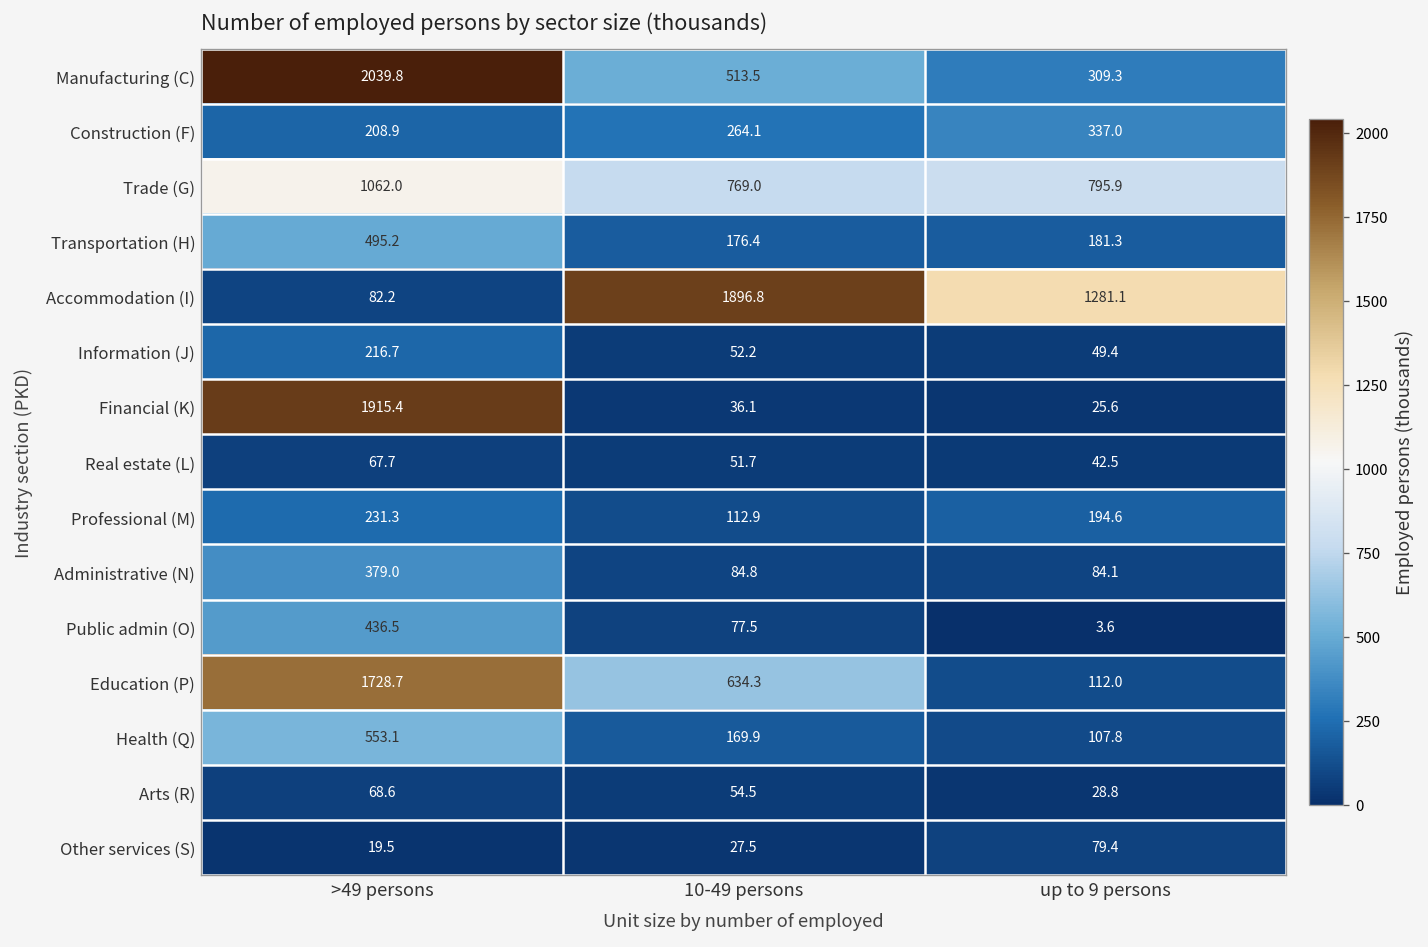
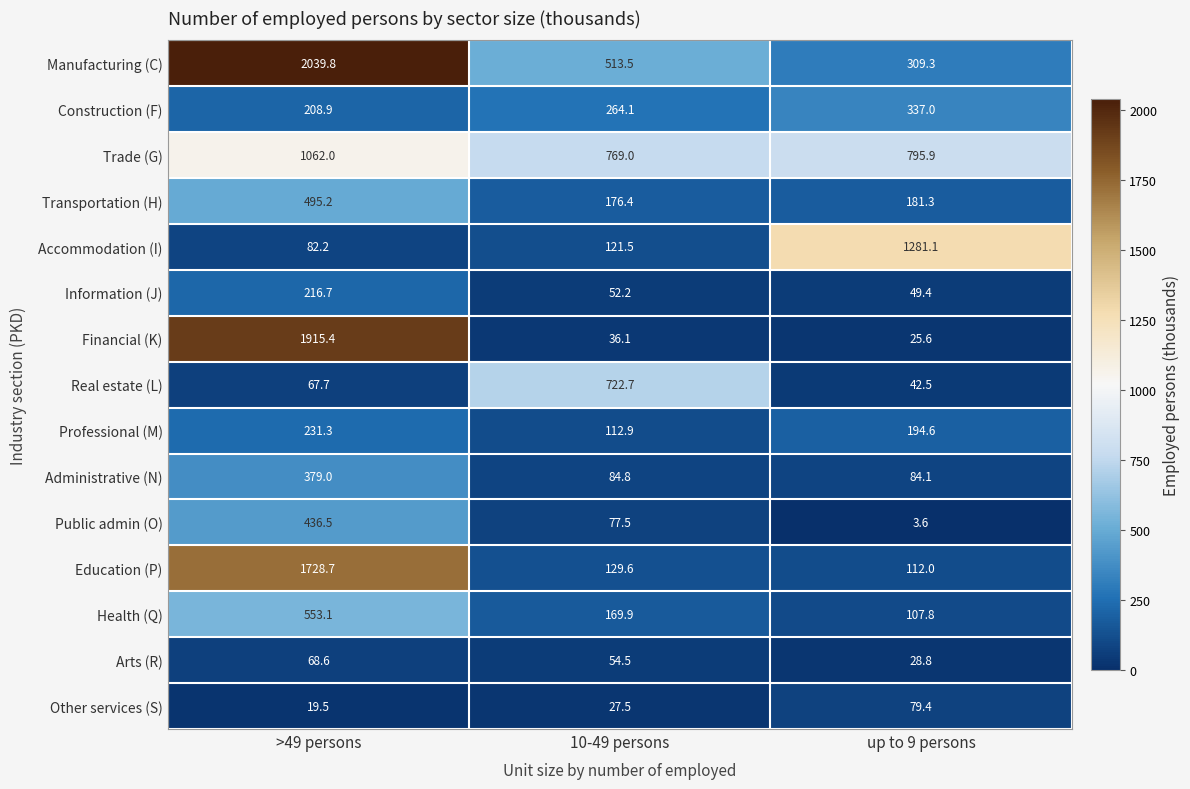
  {
    "Manufacturing (C)": {
      ">49 persons": 2039.8,
      "10-49 persons": 513.5,
      "up to 9 persons": 309.3
    },
    "Construction (F)": {
      ">49 persons": 208.9,
      "10-49 persons": 264.1,
      "up to 9 persons": 337.0
    },
    "Trade (G)": {
      ">49 persons": 1062.0,
      "10-49 persons": 769.0,
      "up to 9 persons": 795.9
    },
    "Transportation (H)": {
      ">49 persons": 495.2,
      "10-49 persons": 176.4,
      "up to 9 persons": 181.3
    },
    "Accommodation (I)": {
      ">49 persons": 82.2,
-     "10-49 persons": 1896.8,
+     "10-49 persons": 121.5,
      "up to 9 persons": 1281.1
    },
    "Information (J)": {
      ">49 persons": 216.7,
      "10-49 persons": 52.2,
      "up to 9 persons": 49.4
    },
    "Financial (K)": {
      ">49 persons": 1915.4,
      "10-49 persons": 36.1,
      "up to 9 persons": 25.6
    },
    "Real estate (L)": {
      ">49 persons": 67.7,
-     "10-49 persons": 51.7,
+     "10-49 persons": 722.7,
      "up to 9 persons": 42.5
    },
    "Professional (M)": {
      ">49 persons": 231.3,
      "10-49 persons": 112.9,
      "up to 9 persons": 194.6
    },
    "Administrative (N)": {
      ">49 persons": 379.0,
      "10-49 persons": 84.8,
      "up to 9 persons": 84.1
    },
    "Public admin (O)": {
      ">49 persons": 436.5,
      "10-49 persons": 77.5,
      "up to 9 persons": 3.6
    },
    "Education (P)": {
      ">49 persons": 1728.7,
-     "10-49 persons": 634.3,
+     "10-49 persons": 129.6,
      "up to 9 persons": 112.0
    },
    "Health (Q)": {
      ">49 persons": 553.1,
      "10-49 persons": 169.9,
      "up to 9 persons": 107.8
    },
    "Arts (R)": {
      ">49 persons": 68.6,
      "10-49 persons": 54.5,
      "up to 9 persons": 28.8
    },
    "Other services (S)": {
      ">49 persons": 19.5,
      "10-49 persons": 27.5,
      "up to 9 persons": 79.4
    }
  }
